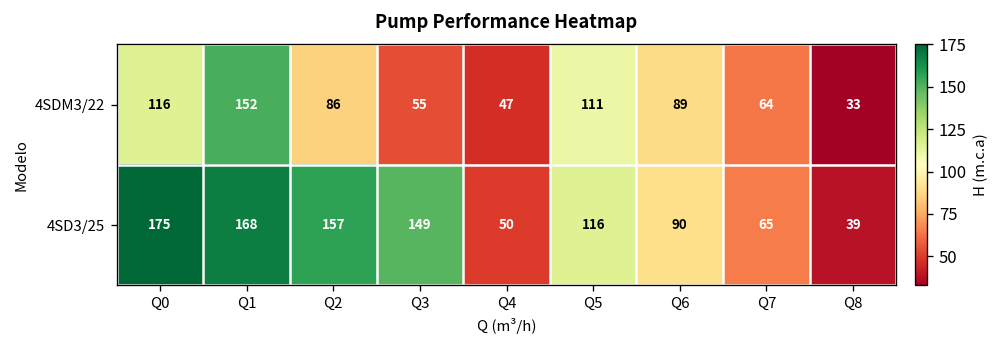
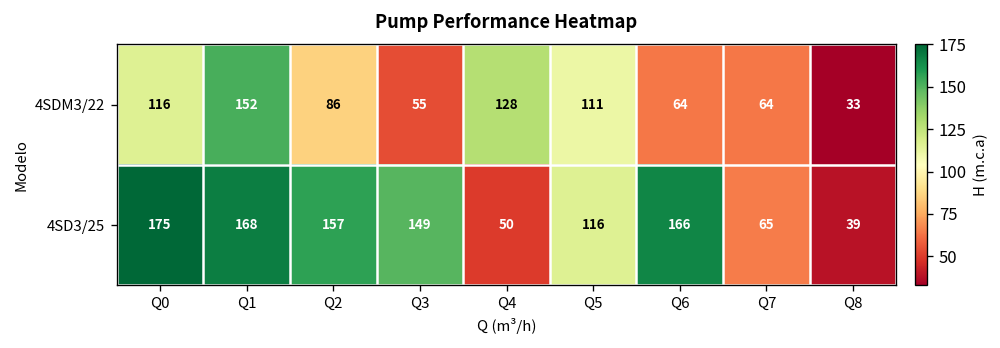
  {
    "4SDM3/22": {
      "Q0": 116,
      "Q1": 152,
      "Q2": 86,
      "Q3": 55,
-     "Q4": 47,
+     "Q4": 128,
      "Q5": 111,
-     "Q6": 89,
+     "Q6": 64,
      "Q7": 64,
      "Q8": 33
    },
    "4SD3/25": {
      "Q0": 175,
      "Q1": 168,
      "Q2": 157,
      "Q3": 149,
      "Q4": 50,
      "Q5": 116,
-     "Q6": 90,
+     "Q6": 166,
      "Q7": 65,
      "Q8": 39
    }
  }
